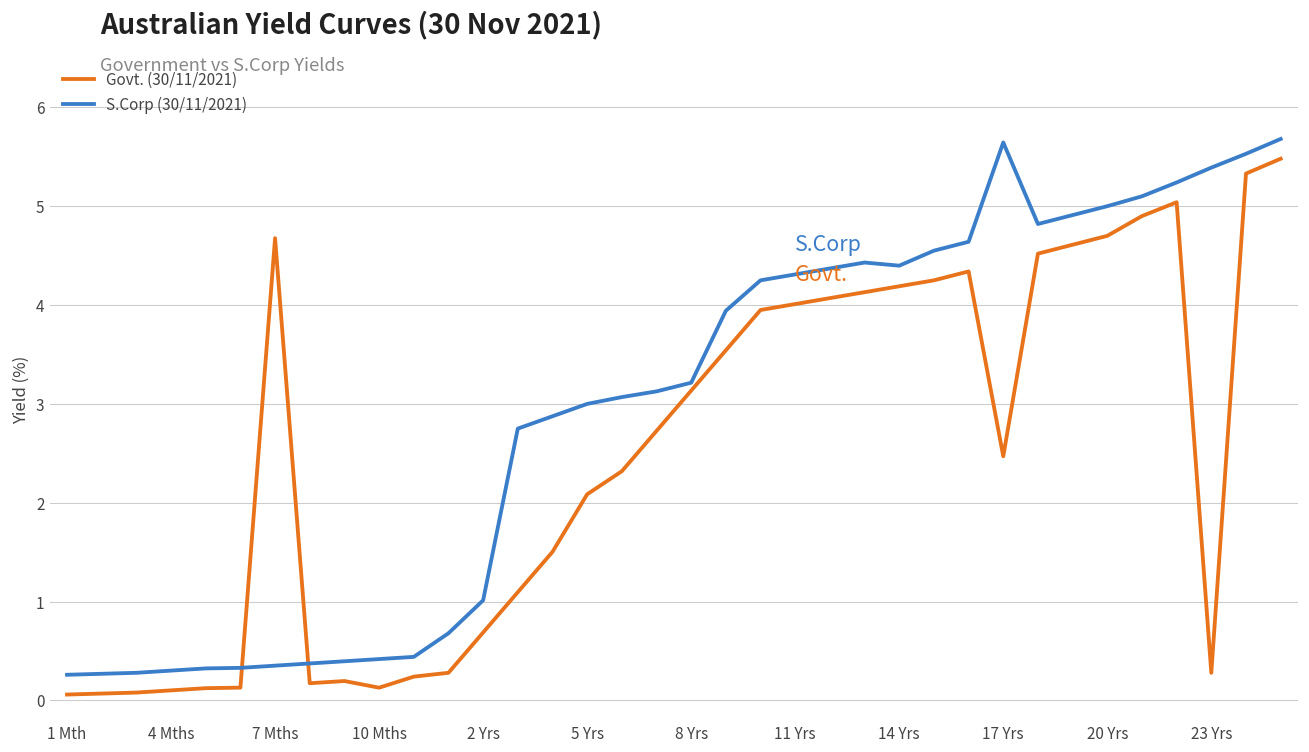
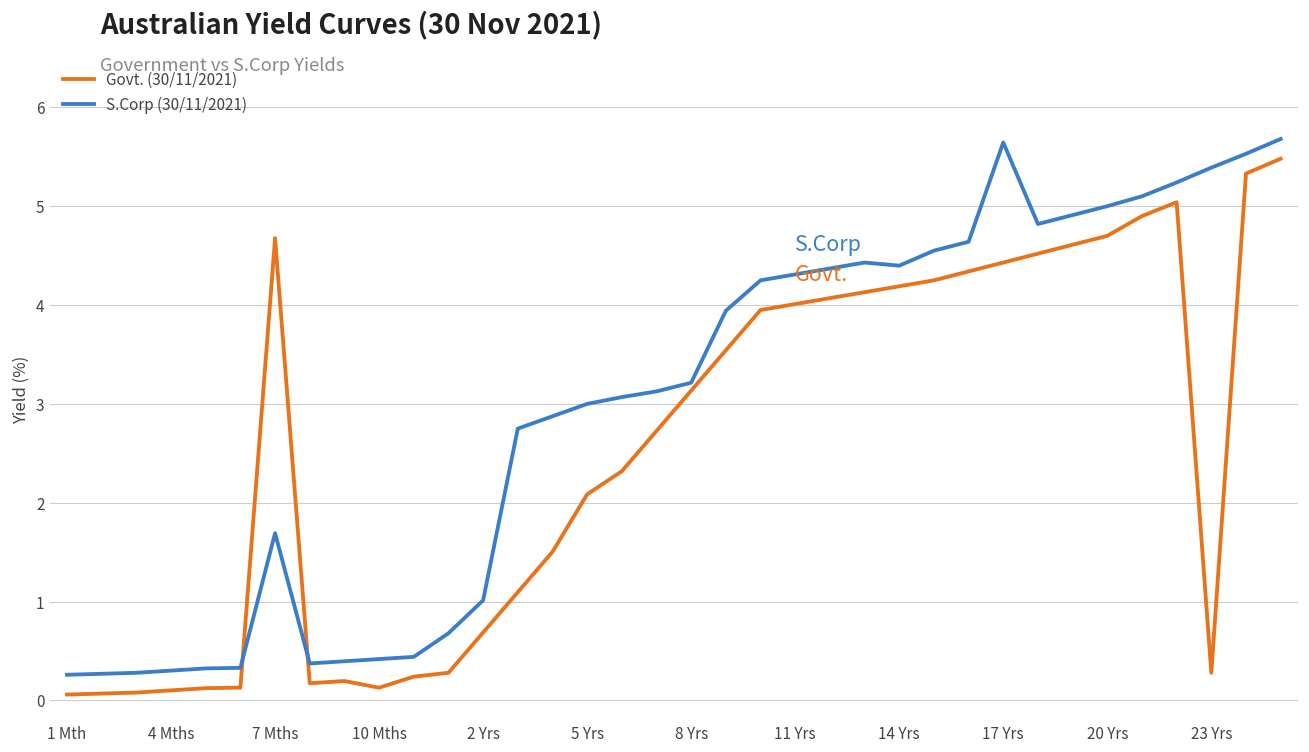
  {
    "Govt. (30/11/2021)": {
      "1 Mth": 0.1,
      "4 Mths": 0.1,
      "7 Mths": 4.7,
      "10 Mths": 0.1,
      "2 Yrs": 0.7,
      "5 Yrs": 2.1,
      "8 Yrs": 3.1,
      "11 Yrs": 4.0,
      "14 Yrs": 4.2,
-     "17 Yrs": 2.5,
+     "17 Yrs": 4.4,
      "20 Yrs": 4.7,
      "23 Yrs": 0.3
    },
    "S.Corp (30/11/2021)": {
      "1 Mth": 0.3,
      "4 Mths": 0.3,
-     "7 Mths": 0.4,
+     "7 Mths": 1.7,
      "10 Mths": 0.4,
      "2 Yrs": 1.0,
      "5 Yrs": 3.0,
      "8 Yrs": 3.2,
      "11 Yrs": 4.3,
      "14 Yrs": 4.4,
      "17 Yrs": 5.6,
      "20 Yrs": 5.0,
      "23 Yrs": 5.4
    }
  }
